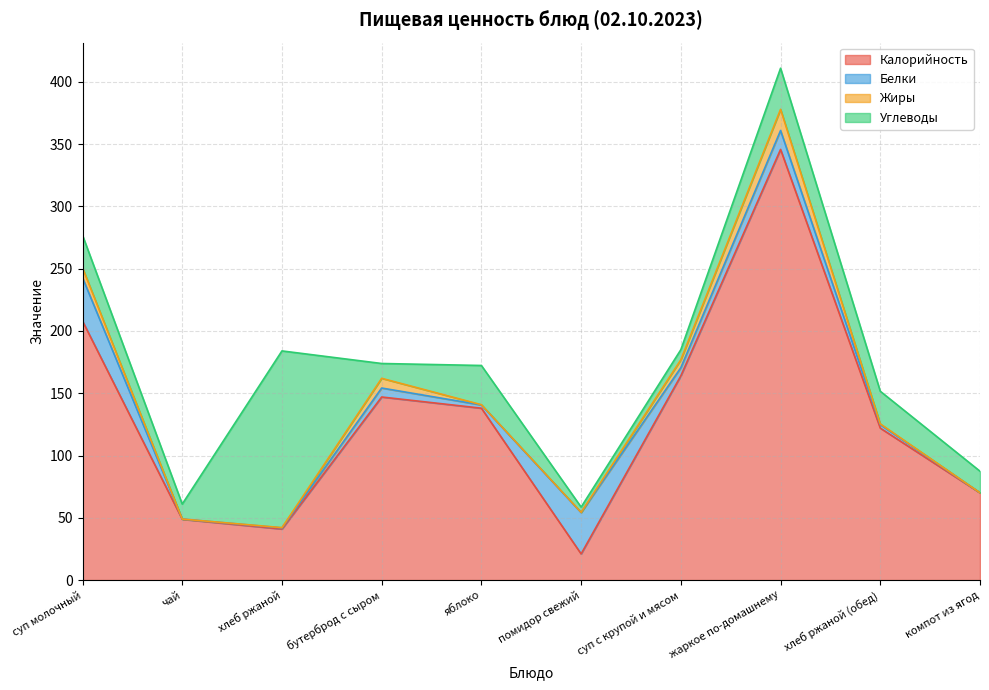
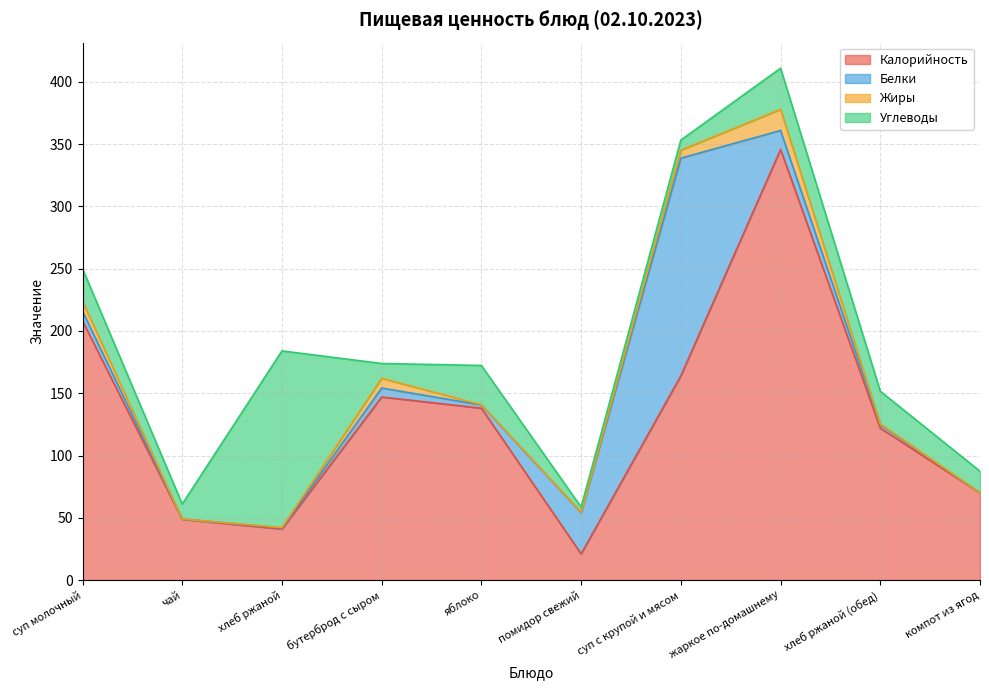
  {
    "Калорийность": {
      "суп молочный": 208,
      "бутерброд с сыром": 147,
      "яблоко": 138,
      "помидор свежий": 21,
      "суп с крупой и мясом": 164,
      "жаркое по-домашнему": 346,
      "хлеб ржаной (обед)": 122
    },
    "Белки": {
-     "суп молочный": 35,
+     "суп молочный": 8,
      "бутерброд с сыром": 7,
-     "суп с крупой и мясом": 7,
+     "суп с крупой и мясом": 175,
      "жаркое по-домашнему": 15
    },
    "Жиры": {
      "суп молочный": 8,
      "бутерброд с сыром": 8,
      "суп с крупой и мясом": 6,
      "жаркое по-домашнему": 17
    },
    "Углеводы": {
      "суп молочный": 26,
      "чай": 12,
      "хлеб ржаной": 142,
      "бутерброд с сыром": 12,
      "яблоко": 32,
      "помидор свежий": 4,
      "суп с крупой и мясом": 8,
      "жаркое по-домашнему": 33,
      "хлеб ржаной (обед)": 26,
      "компот из ягод": 17
    }
  }
